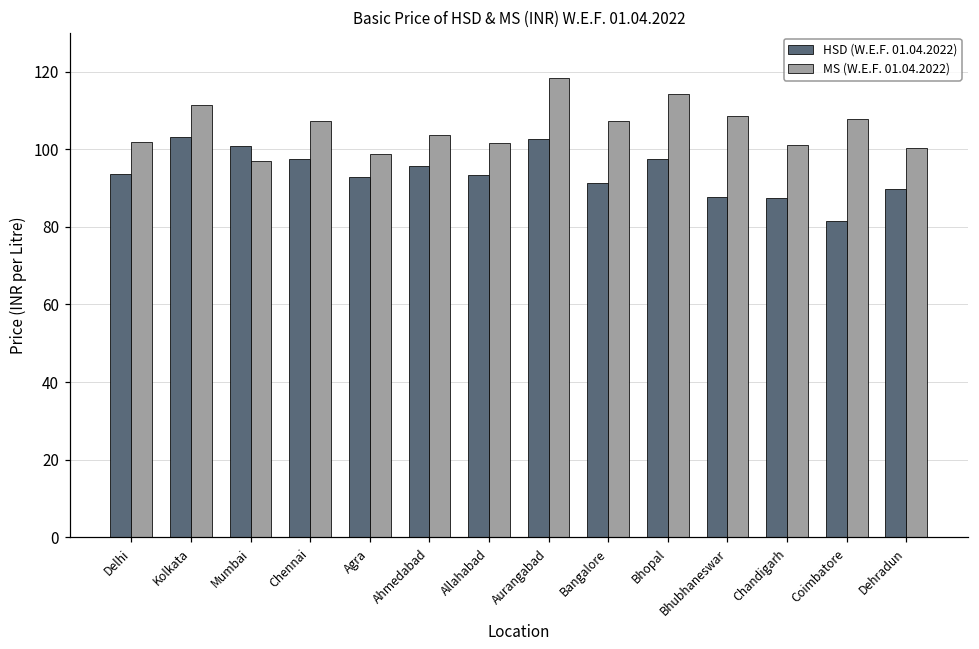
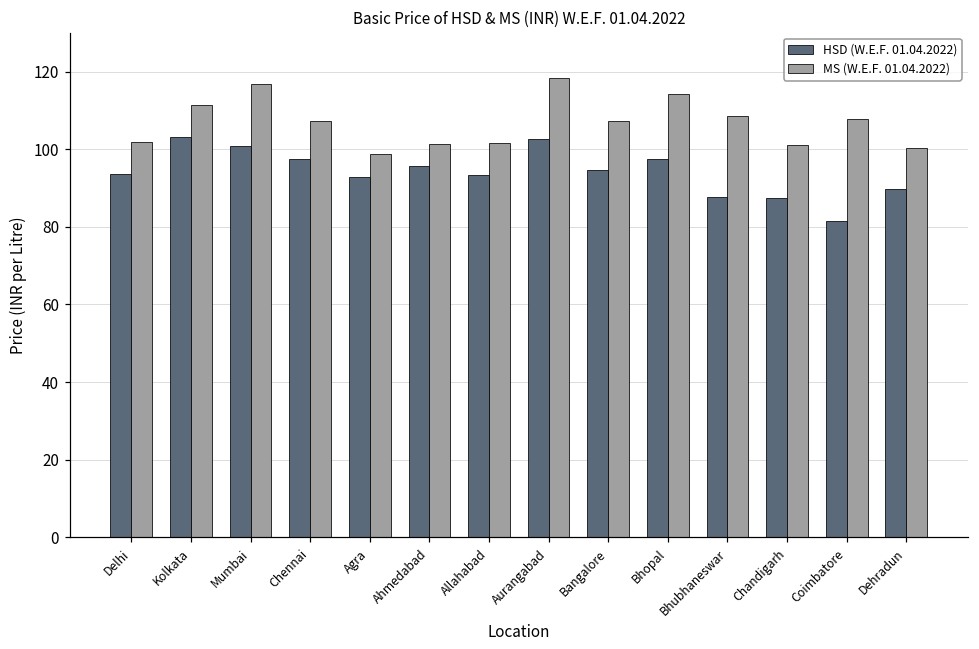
  {
    "HSD (W.E.F. 01.04.2022)": {
      "Delhi": 94,
      "Kolkata": 103,
      "Mumbai": 101,
      "Chennai": 98,
      "Agra": 93,
      "Ahmedabad": 96,
      "Allahabad": 93,
      "Aurangabad": 103,
-     "Bangalore": 91,
+     "Bangalore": 95,
      "Bhopal": 97,
      "Bhubhaneswar": 88,
      "Chandigarh": 87,
      "Coimbatore": 82,
      "Dehradun": 90
    },
    "MS (W.E.F. 01.04.2022)": {
      "Delhi": 102,
      "Kolkata": 111,
-     "Mumbai": 97,
+     "Mumbai": 117,
      "Chennai": 107,
      "Agra": 99,
-     "Ahmedabad": 104,
+     "Ahmedabad": 101,
      "Allahabad": 102,
      "Aurangabad": 118,
      "Bangalore": 107,
      "Bhopal": 114,
      "Bhubhaneswar": 109,
      "Chandigarh": 101,
      "Coimbatore": 108,
      "Dehradun": 100
    }
  }
